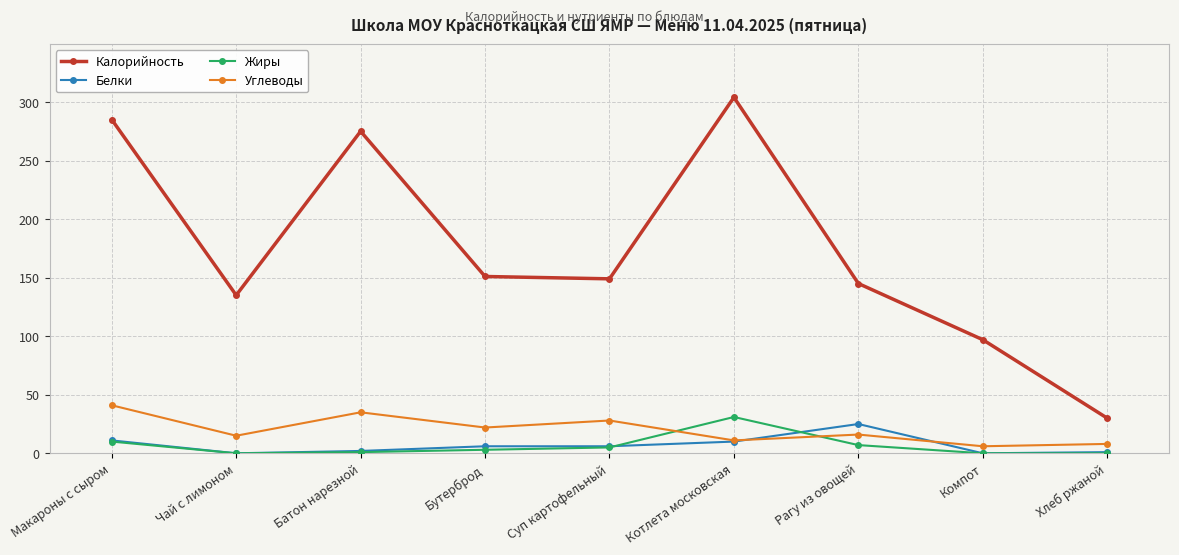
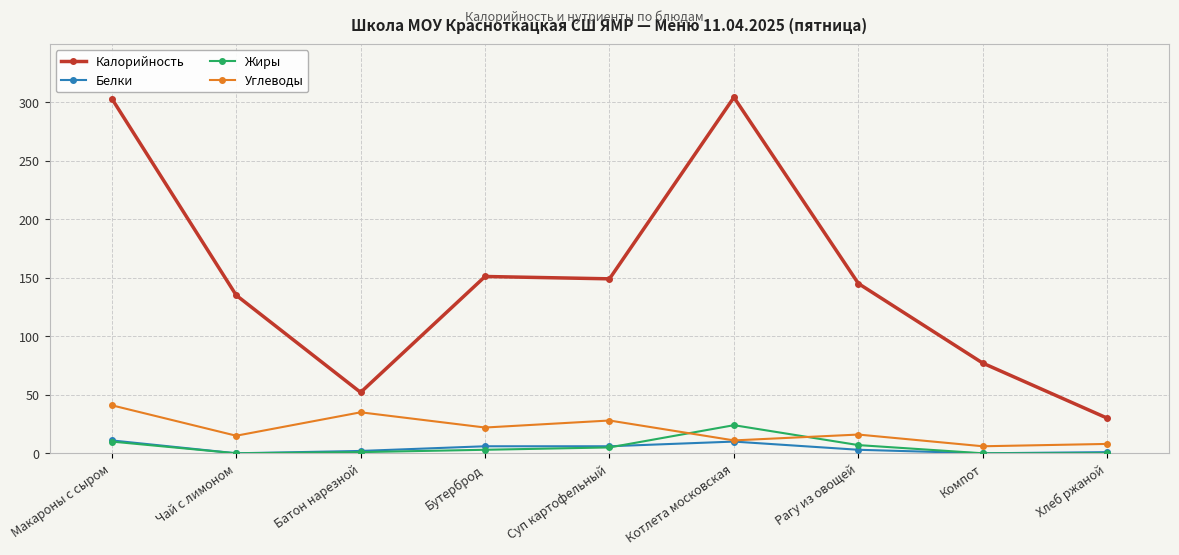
  {
    "Калорийность": {
-     "Макароны с сыром": 285,
+     "Макароны с сыром": 303,
      "Чай с лимоном": 135,
-     "Батон нарезной": 275,
+     "Батон нарезной": 52,
      "Бутерброд": 151,
      "Суп картофельный": 149,
      "Котлета московская": 304,
      "Рагу из овощей": 145,
-     "Компот": 97,
+     "Компот": 77,
      "Хлеб ржаной": 30
    },
    "Белки": {
      "Бутерброд": 6,
-     "Рагу из овощей": 25
+     "Рагу из овощей": 3
    },
    "Жиры": {
      "Бутерброд": 3,
-     "Котлета московская": 31,
+     "Котлета московская": 24,
      "Рагу из овощей": 7
    },
    "Углеводы": {
      "Макароны с сыром": 41,
      "Чай с лимоном": 15,
      "Батон нарезной": 35,
      "Бутерброд": 22,
      "Суп картофельный": 28,
      "Рагу из овощей": 16,
      "Компот": 6,
      "Хлеб ржаной": 8
    }
  }
